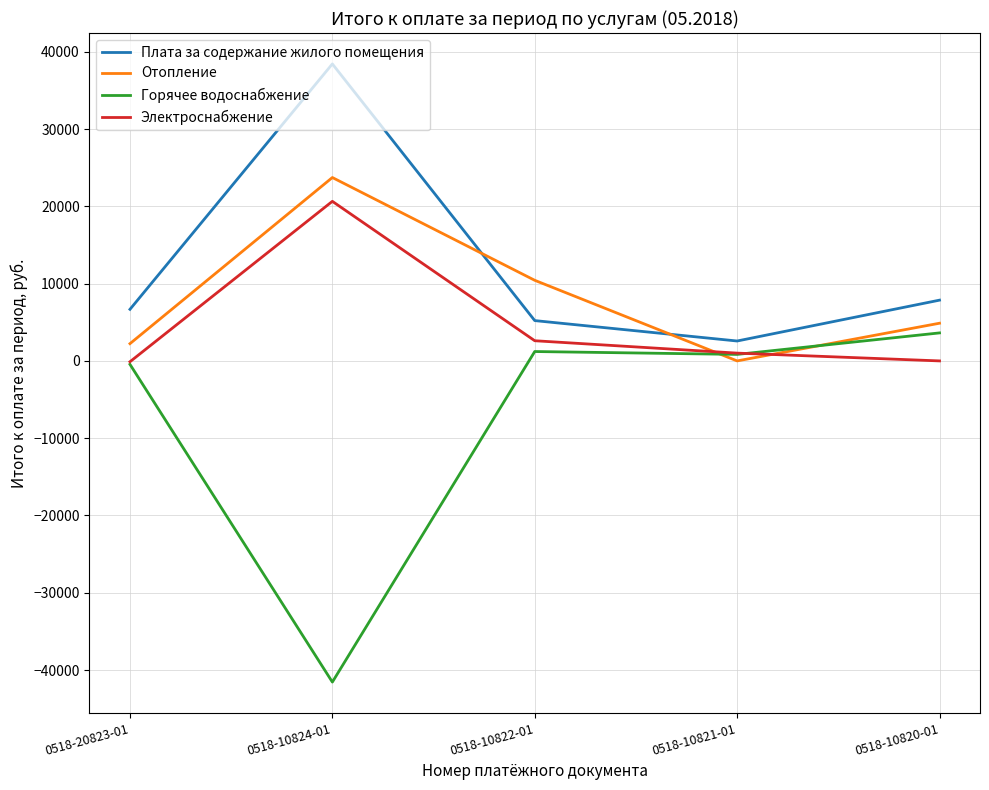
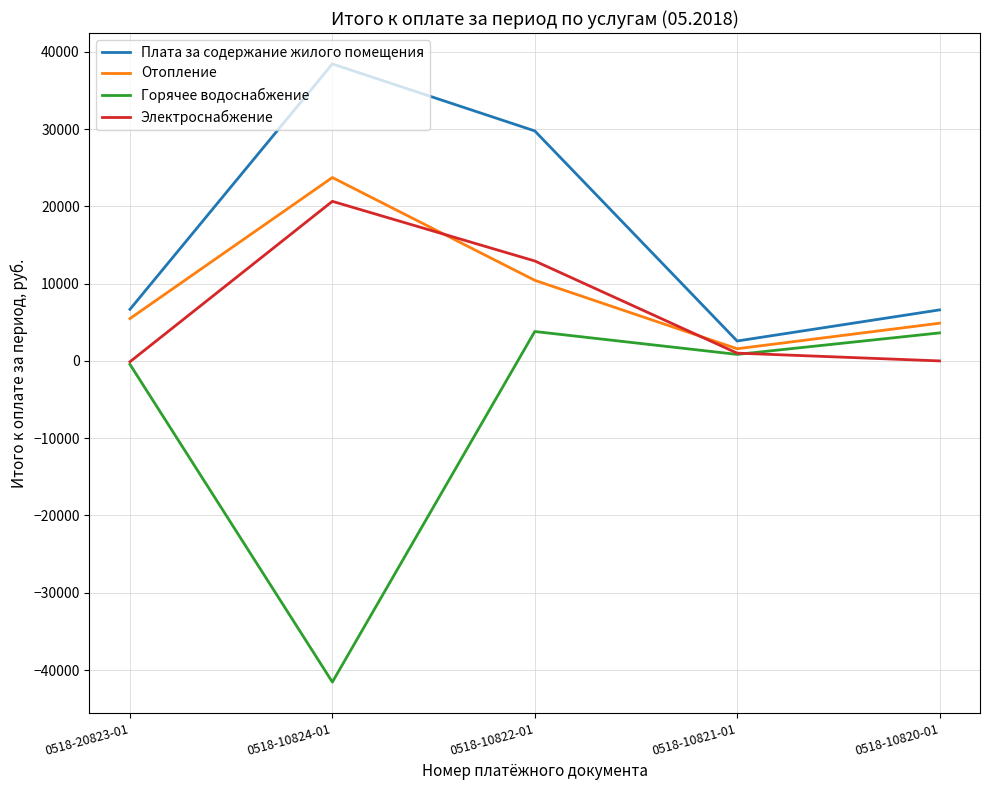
  {
    "Плата за содержание жилого помещения": {
      "0518-20823-01": 7000,
-     "0518-10822-01": 5000,
+     "0518-10822-01": 30000,
      "0518-10821-01": 3000,
-     "0518-10820-01": 8000
+     "0518-10820-01": 7000
    },
    "Отопление": {
-     "0518-20823-01": 2000,
+     "0518-20823-01": 5000,
      "0518-10824-01": 24000,
      "0518-10822-01": 10000,
-     "0518-10821-01": 0,
+     "0518-10821-01": 2000,
      "0518-10820-01": 5000
    },
    "Горячее водоснабжение": {
      "0518-20823-01": 0,
      "0518-10824-01": -42000,
-     "0518-10822-01": 1000,
+     "0518-10822-01": 4000,
      "0518-10820-01": 4000
    },
    "Электроснабжение": {
      "0518-20823-01": 0,
      "0518-10824-01": 21000,
-     "0518-10822-01": 3000,
+     "0518-10822-01": 13000,
      "0518-10820-01": 0
    }
  }
